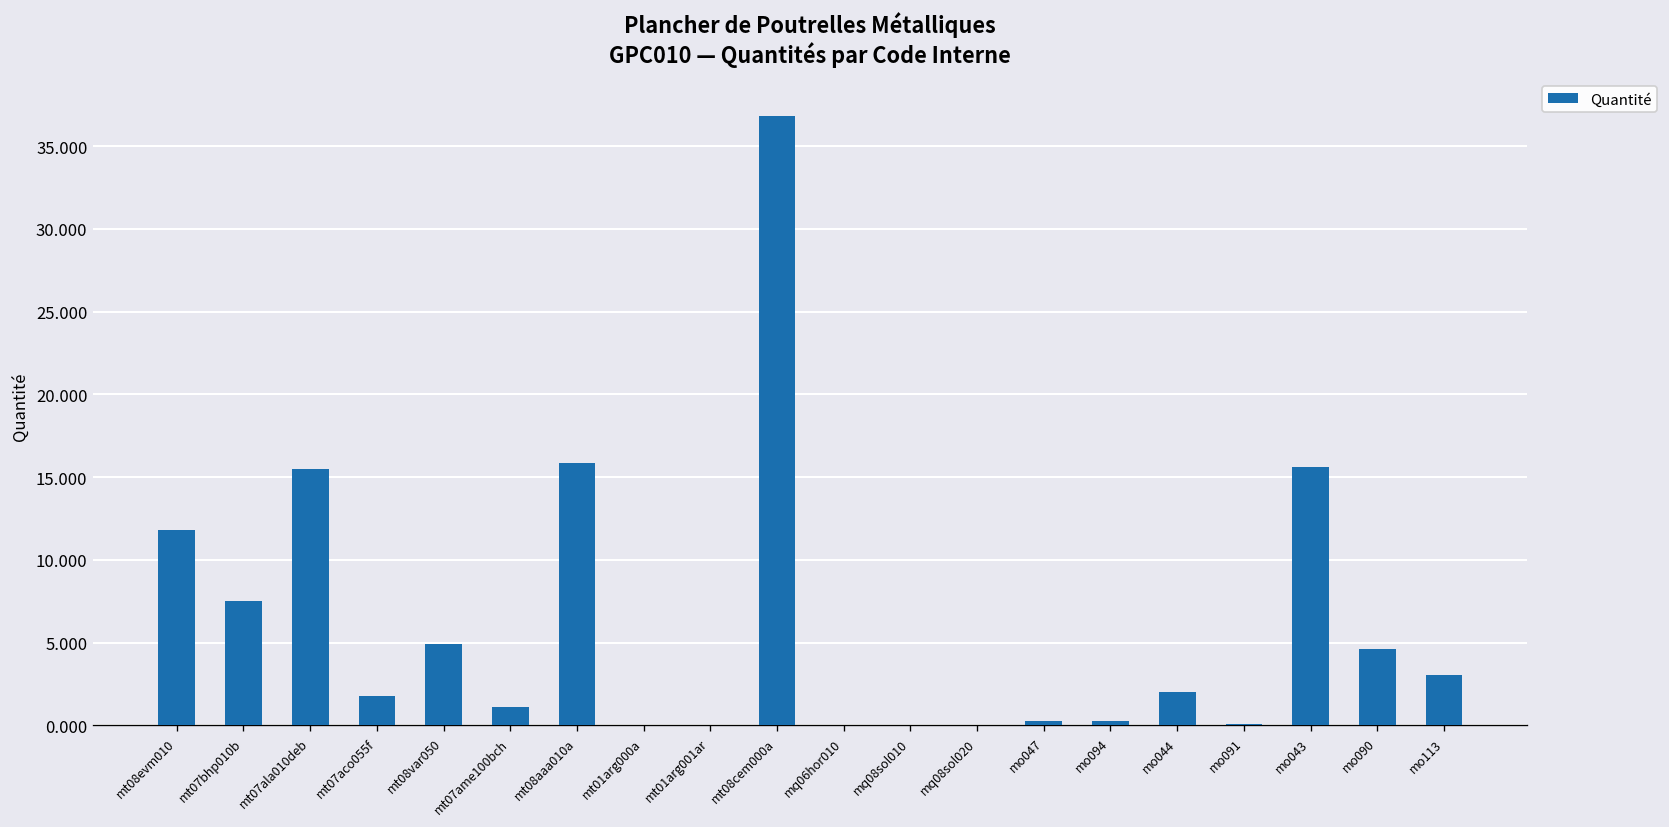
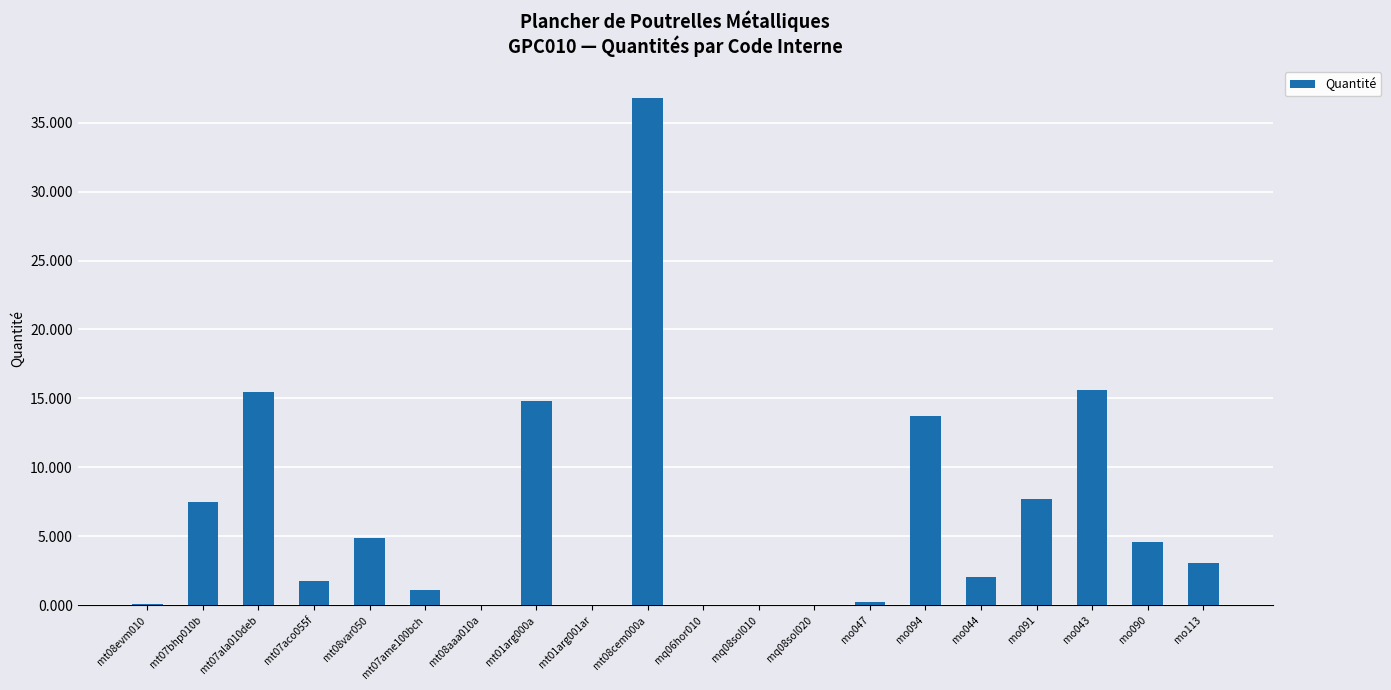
  {
-   "mt08evm010": 11.8,
+   "mt08evm010": 0.1,
    "mt07bhp010b": 7.5,
    "mt07ala010deb": 15.5,
    "mt07aco055f": 1.8,
    "mt08var050": 4.9,
    "mt07ame100bch": 1.1,
-   "mt08aaa010a": 15.9,
-   "mt01arg000a": 0.0,
+   "mt08aaa010a": 0.0,
+   "mt01arg000a": 14.8,
    "mt08cem000a": 36.8,
    "mo047": 0.3,
-   "mo094": 0.3,
+   "mo094": 13.7,
    "mo044": 2.0,
-   "mo091": 0.1,
+   "mo091": 7.7,
    "mo043": 15.6,
    "mo090": 4.6,
    "mo113": 3.0
  }
